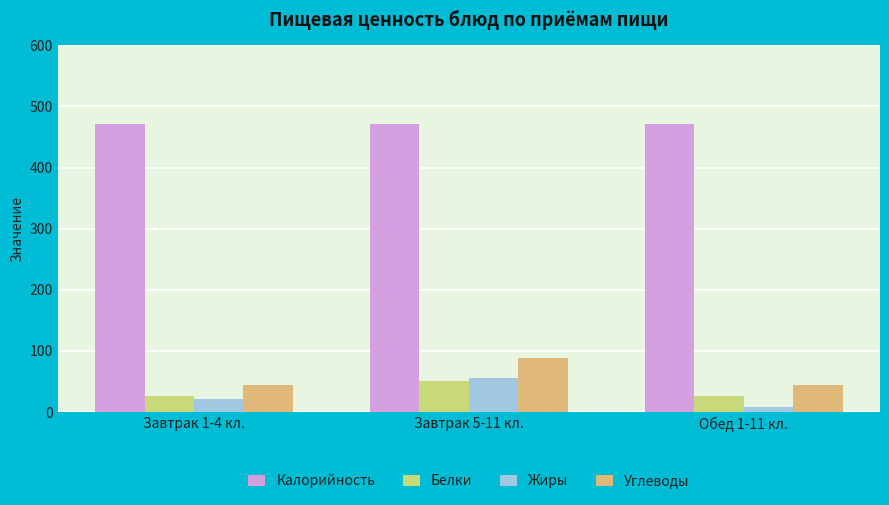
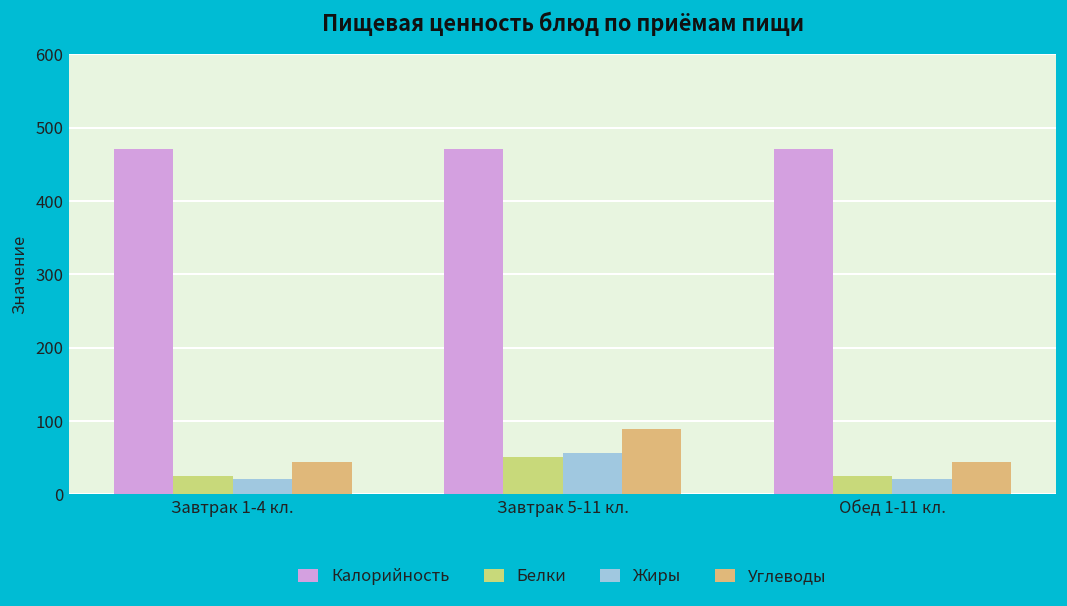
  {
    "Калорийность": {
      "Завтрак 1-4 кл.": 470,
      "Завтрак 5-11 кл.": 470,
      "Обед 1-11 кл.": 470
    },
    "Жиры": {
      "Завтрак 1-4 кл.": 20,
      "Завтрак 5-11 кл.": 60,
-     "Обед 1-11 кл.": 10
+     "Обед 1-11 кл.": 20
    }
  }
